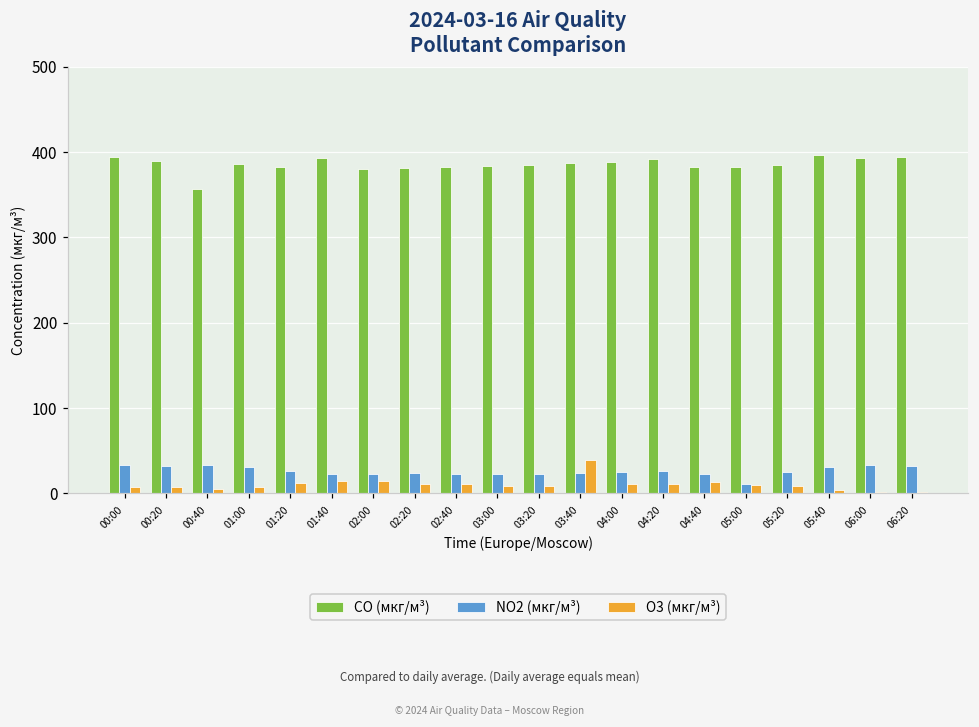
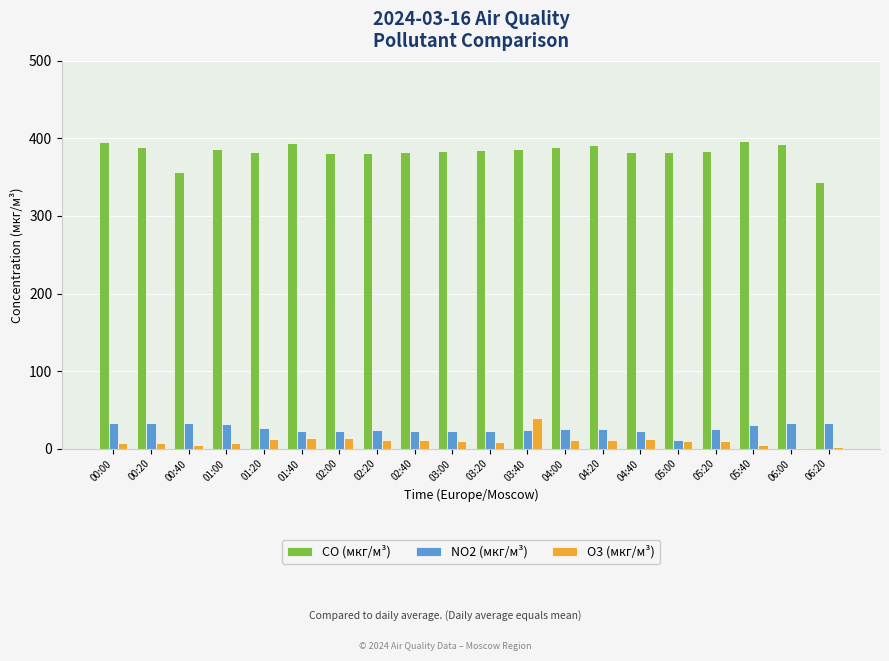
  {
    "CO (мкг/м³)": {
      "00:00": 390,
      "00:20": 390,
      "00:40": 360,
      "01:00": 390,
      "01:20": 380,
      "01:40": 390,
      "02:00": 380,
      "02:20": 380,
      "02:40": 380,
      "03:00": 380,
      "03:20": 380,
      "03:40": 390,
      "04:00": 390,
      "04:20": 390,
      "04:40": 380,
      "05:00": 380,
      "05:20": 380,
      "05:40": 400,
      "06:00": 390,
-     "06:20": 390
+     "06:20": 340
    },
    "NO2 (мкг/м³)": {
      "00:00": 30,
      "00:20": 30,
      "00:40": 30,
      "01:00": 30,
      "01:20": 30,
      "01:40": 20,
      "02:00": 20,
      "02:20": 20,
      "02:40": 20,
      "03:00": 20,
      "03:20": 20,
      "03:40": 20,
      "04:00": 30,
      "04:20": 30,
      "04:40": 20,
      "05:00": 10,
      "05:20": 30,
      "05:40": 30,
      "06:00": 30,
      "06:20": 30
    },
    "O3 (мкг/м³)": {
      "00:00": 10,
      "00:20": 10,
      "00:40": 0,
      "01:00": 10,
      "01:20": 10,
      "01:40": 10,
      "02:00": 10,
      "02:20": 10,
      "02:40": 10,
      "03:00": 10,
      "03:20": 10,
      "03:40": 40,
      "04:00": 10,
      "04:20": 10,
      "04:40": 10,
      "05:00": 10,
      "05:20": 10,
      "05:40": 0
    }
  }
